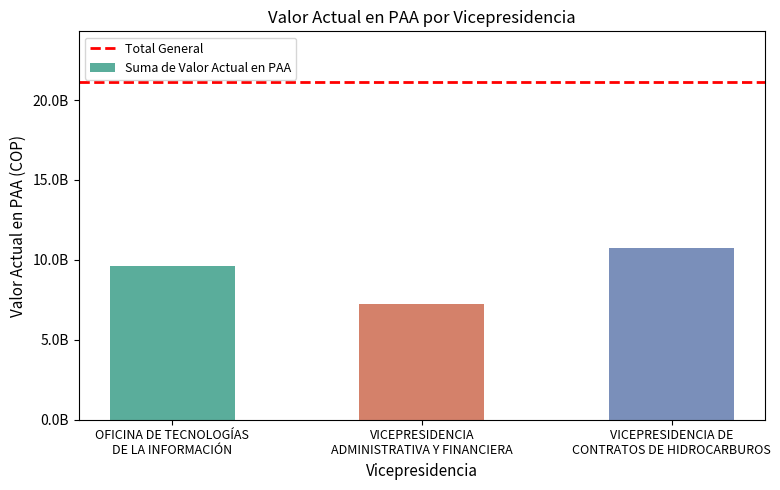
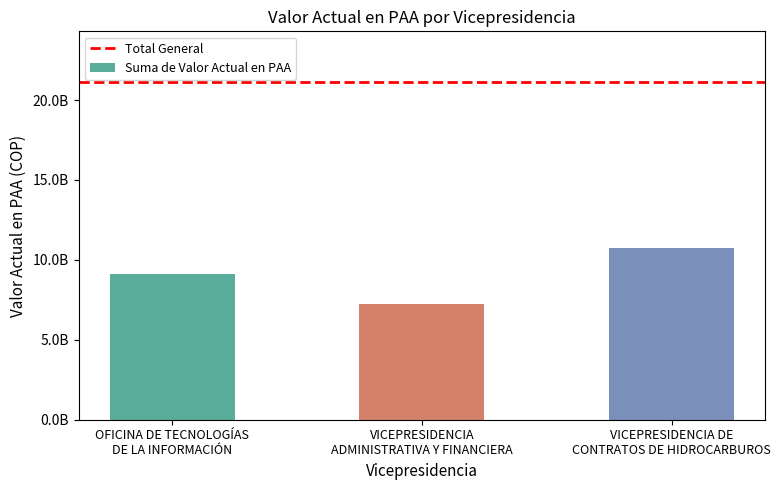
  {
-   "OFICINA DE TECNOLOGÍAS DE LA INFORMACIÓN": 9600000000,
+   "OFICINA DE TECNOLOGÍAS DE LA INFORMACIÓN": 9100000000,
    "VICEPRESIDENCIA ADMINISTRATIVA Y FINANCIERA": 7200000000,
    "VICEPRESIDENCIA DE CONTRATOS DE HIDROCARBUROS": 10700000000
  }
